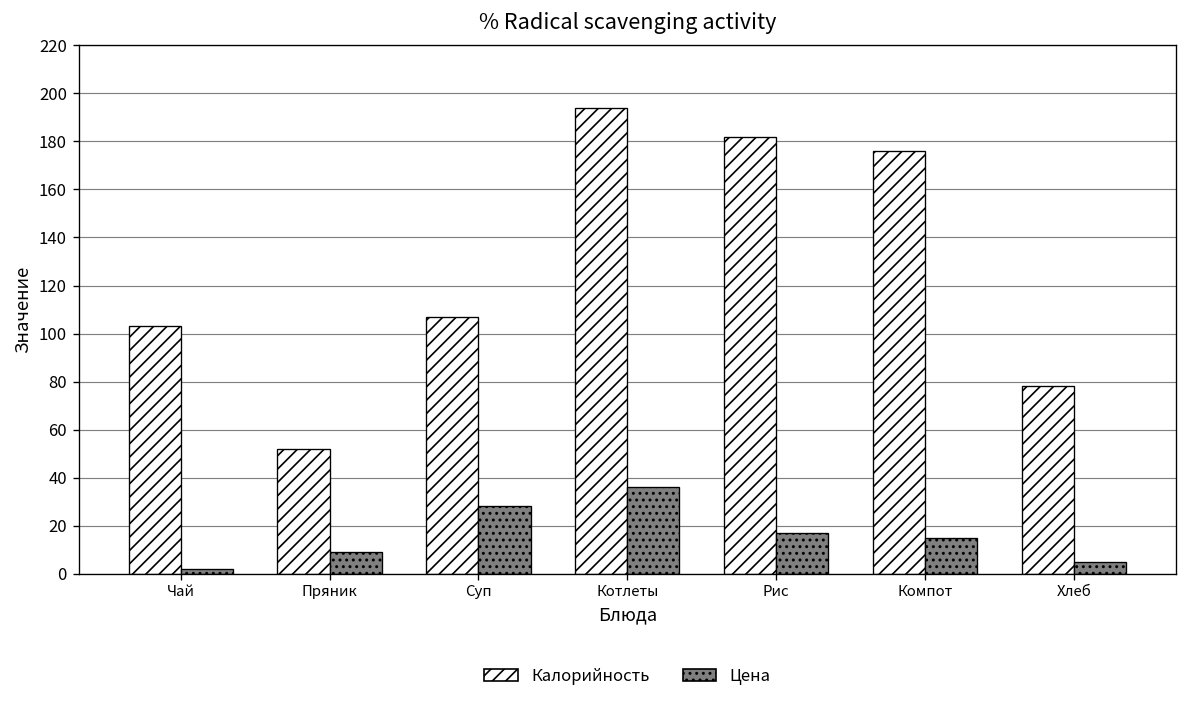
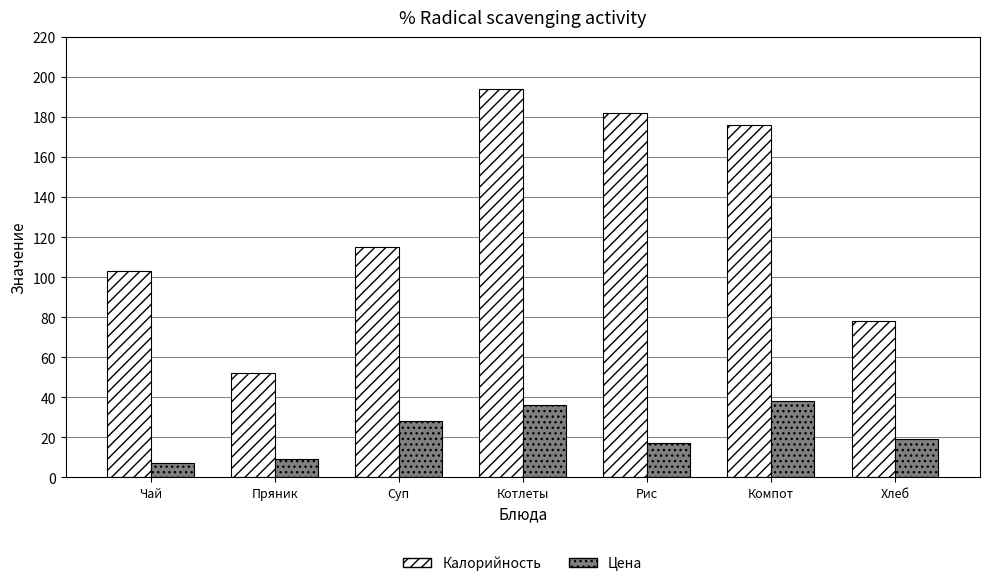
  {
    "Калорийность": {
      "Чай": 103,
      "Пряник": 52,
-     "Суп": 107,
+     "Суп": 115,
      "Котлеты": 194,
      "Рис": 182,
      "Компот": 176,
      "Хлеб": 78
    },
    "Цена": {
-     "Чай": 2,
+     "Чай": 7,
      "Пряник": 9,
      "Суп": 28,
      "Котлеты": 36,
      "Рис": 17,
-     "Компот": 15,
-     "Хлеб": 5
+     "Компот": 38,
+     "Хлеб": 19
    }
  }
